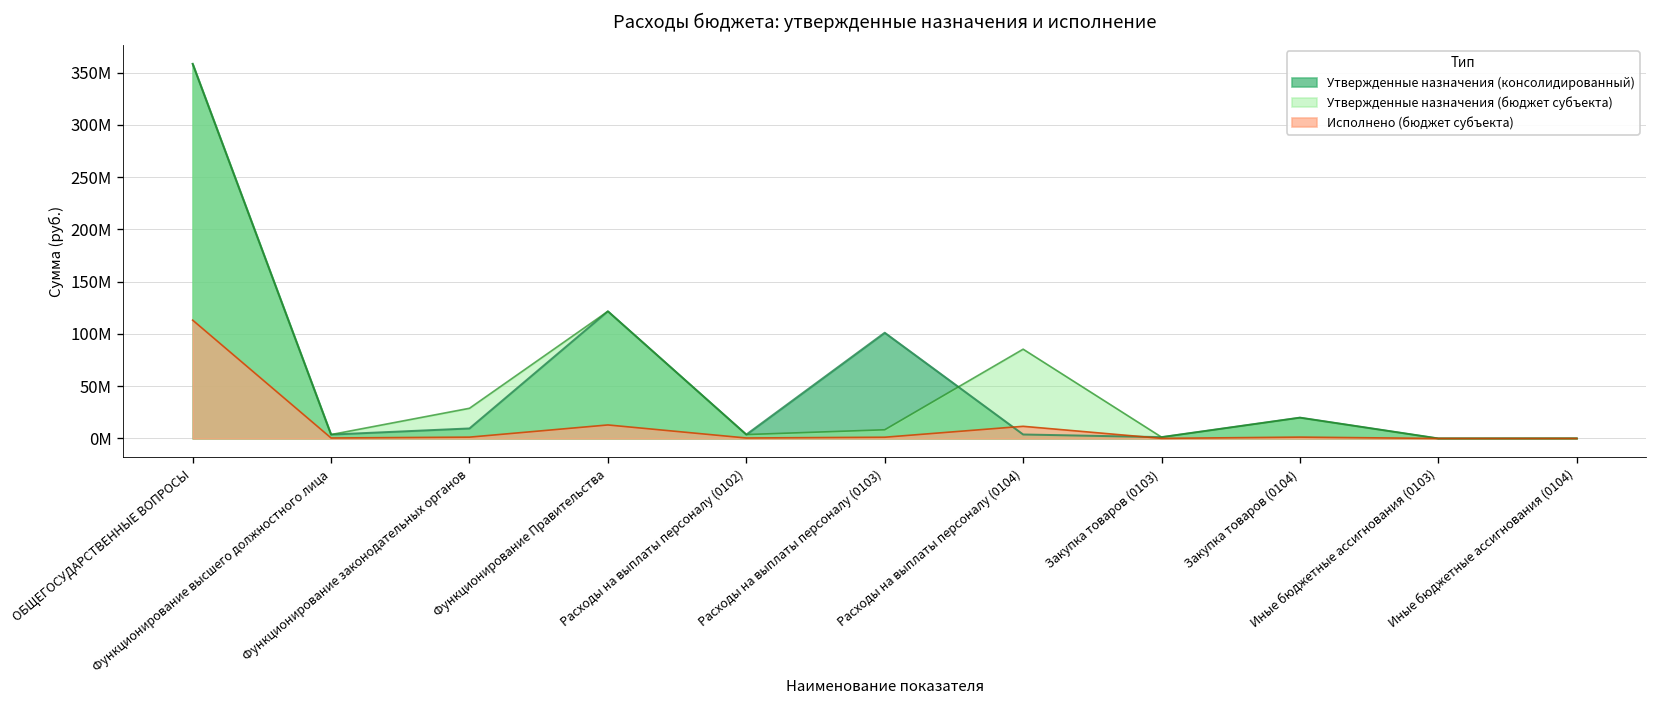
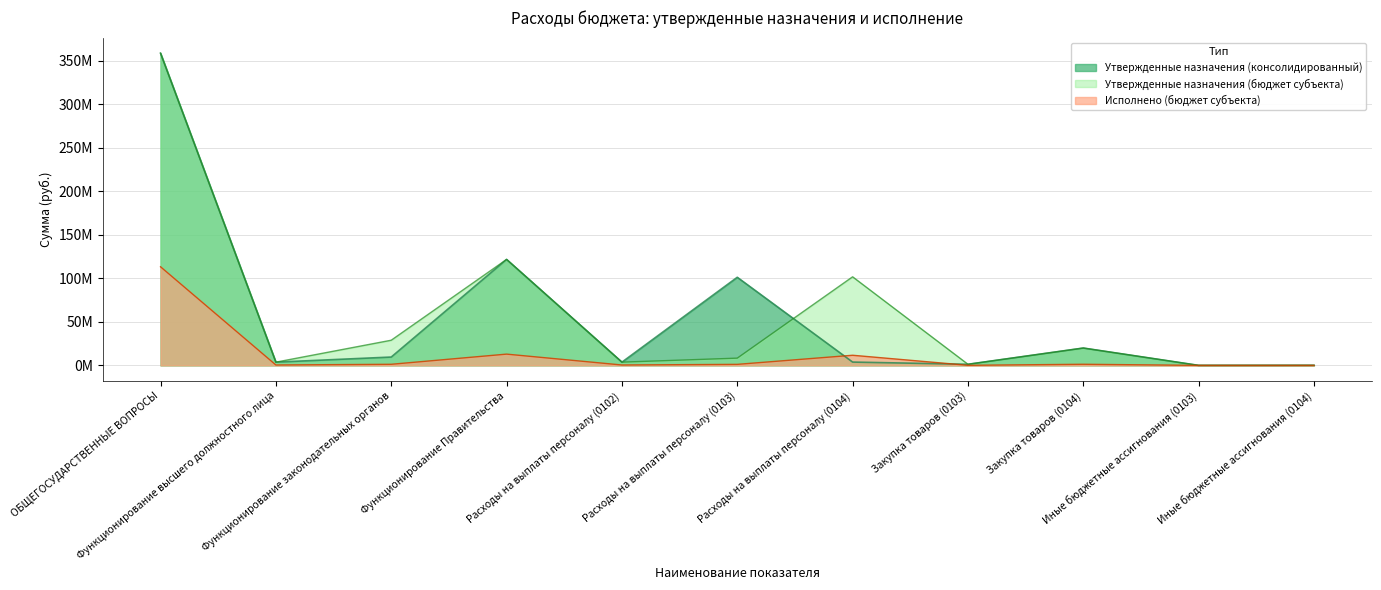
  {
    "Утвержденные назначения (консолидированный)": {
      "Функционирование законодательных органов": 10000000,
      "Расходы на выплаты персоналу (0103)": 100000000,
      "Расходы на выплаты персоналу (0104)": 0
    },
    "Утвержденные назначения (бюджет субъекта)": {
      "Функционирование законодательных органов": 30000000,
      "Расходы на выплаты персоналу (0103)": 10000000,
-     "Расходы на выплаты персоналу (0104)": 90000000
+     "Расходы на выплаты персоналу (0104)": 100000000
    },
    "Исполнено (бюджет субъекта)": {
      "ОБЩЕГОСУДАРСТВЕННЫЕ ВОПРОСЫ": 110000000,
      "Функционирование высшего должностного лица": 0,
      "Функционирование законодательных органов": 0,
      "Функционирование Правительства": 10000000,
      "Расходы на выплаты персоналу (0102)": 0,
      "Расходы на выплаты персоналу (0103)": 0,
      "Расходы на выплаты персоналу (0104)": 10000000,
      "Закупка товаров (0104)": 0
    }
  }
